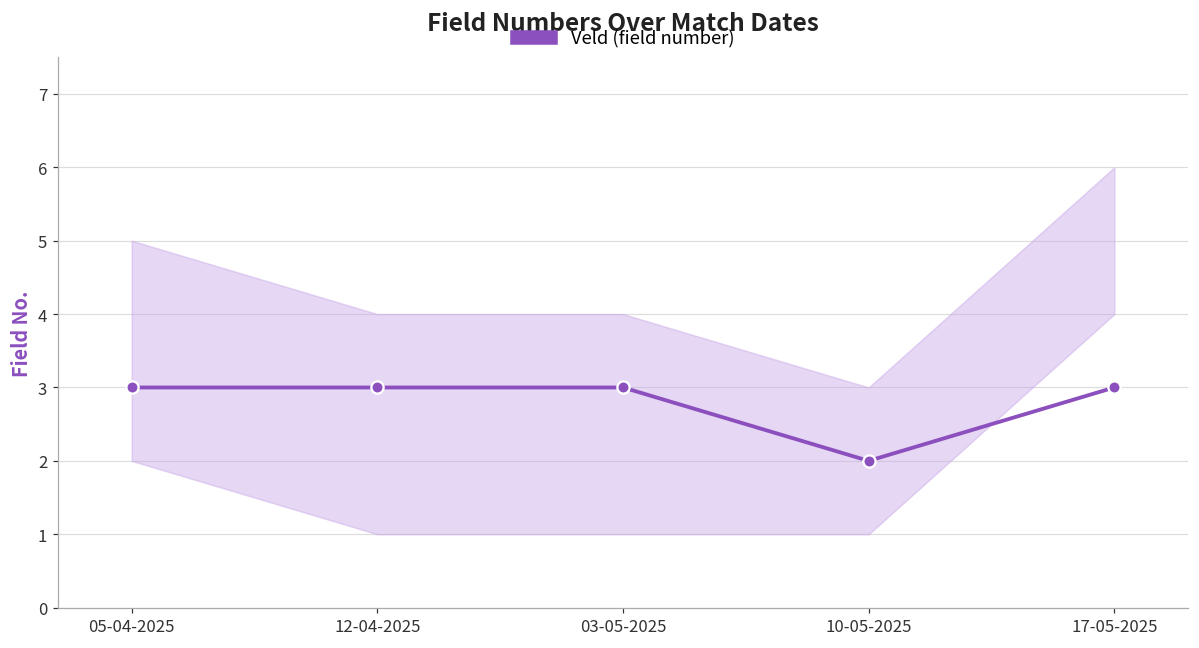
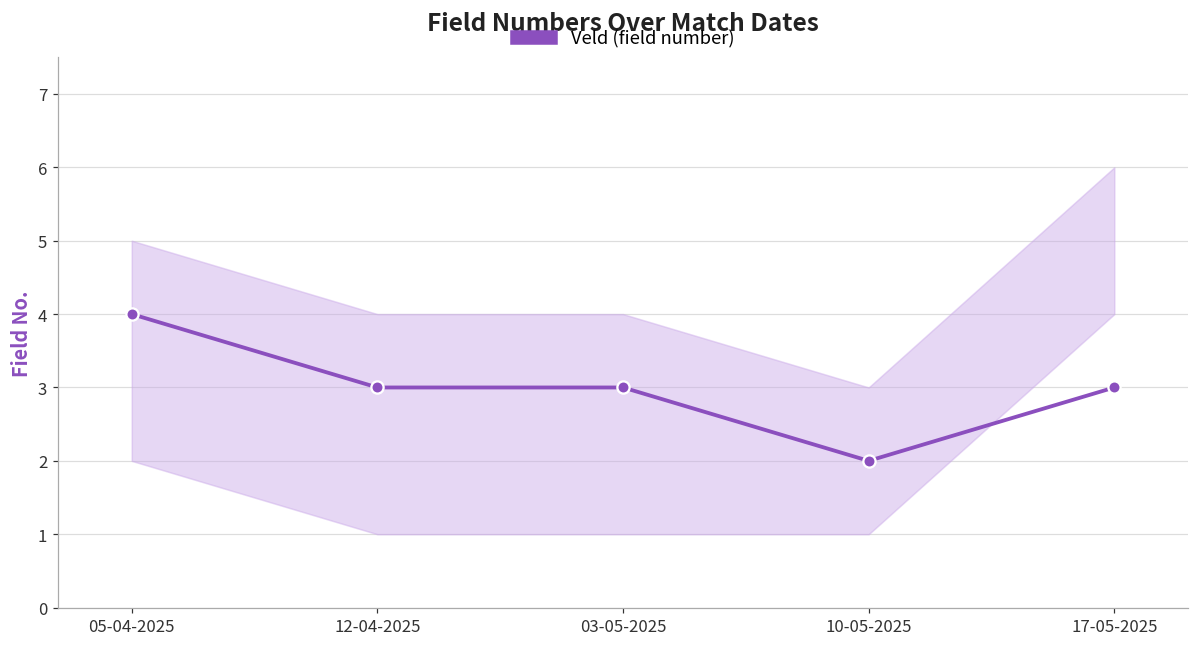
  {
    "Veld (field number)": {
-     "05-04-2025": 3,
+     "05-04-2025": 4,
      "12-04-2025": 3,
      "03-05-2025": 3,
      "10-05-2025": 2,
      "17-05-2025": 3
    }
  }
